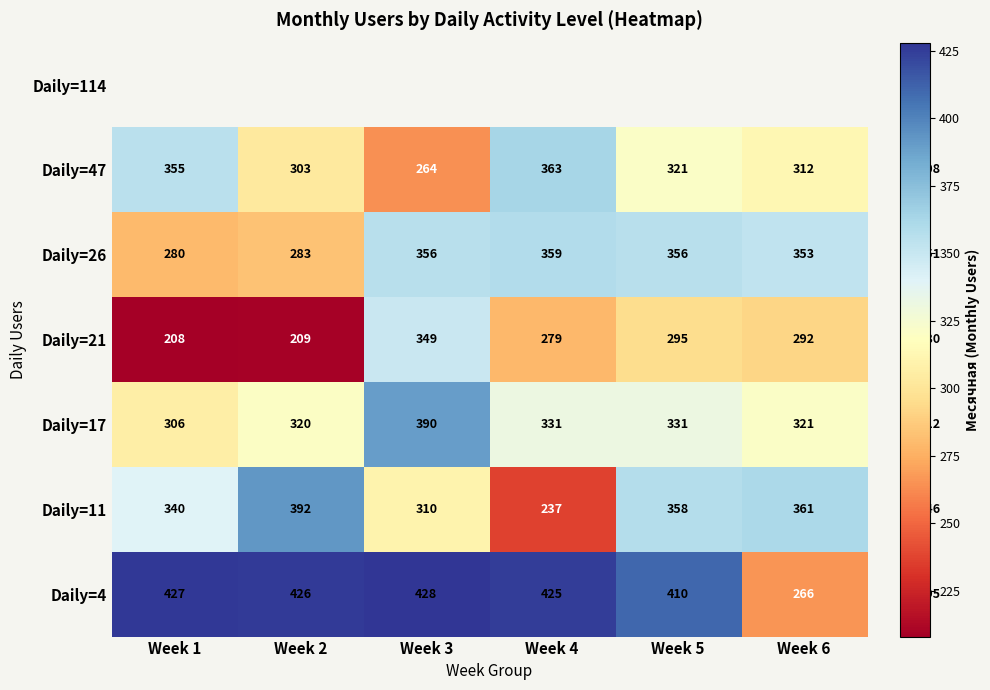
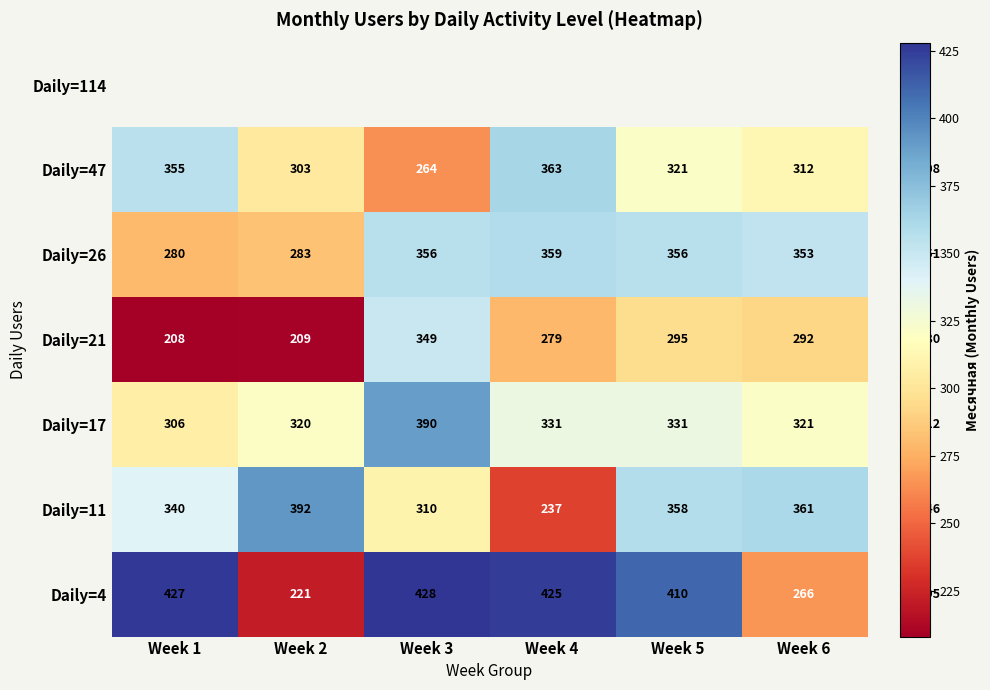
  {
    "Daily=47": {
      "Week 1": 355,
      "Week 2": 303,
      "Week 3": 264,
      "Week 4": 363,
      "Week 5": 321,
      "Week 6": 312
    },
    "Daily=26": {
      "Week 1": 280,
      "Week 2": 283,
      "Week 3": 356,
      "Week 4": 359,
      "Week 5": 356,
      "Week 6": 353
    },
    "Daily=21": {
      "Week 1": 208,
      "Week 2": 209,
      "Week 3": 349,
      "Week 4": 279,
      "Week 5": 295,
      "Week 6": 292
    },
    "Daily=17": {
      "Week 1": 306,
      "Week 2": 320,
      "Week 3": 390,
      "Week 4": 331,
      "Week 5": 331,
      "Week 6": 321
    },
    "Daily=11": {
      "Week 1": 340,
      "Week 2": 392,
      "Week 3": 310,
      "Week 4": 237,
      "Week 5": 358,
      "Week 6": 361
    },
    "Daily=4": {
      "Week 1": 427,
-     "Week 2": 426,
+     "Week 2": 221,
      "Week 3": 428,
      "Week 4": 425,
      "Week 5": 410,
      "Week 6": 266
    }
  }
